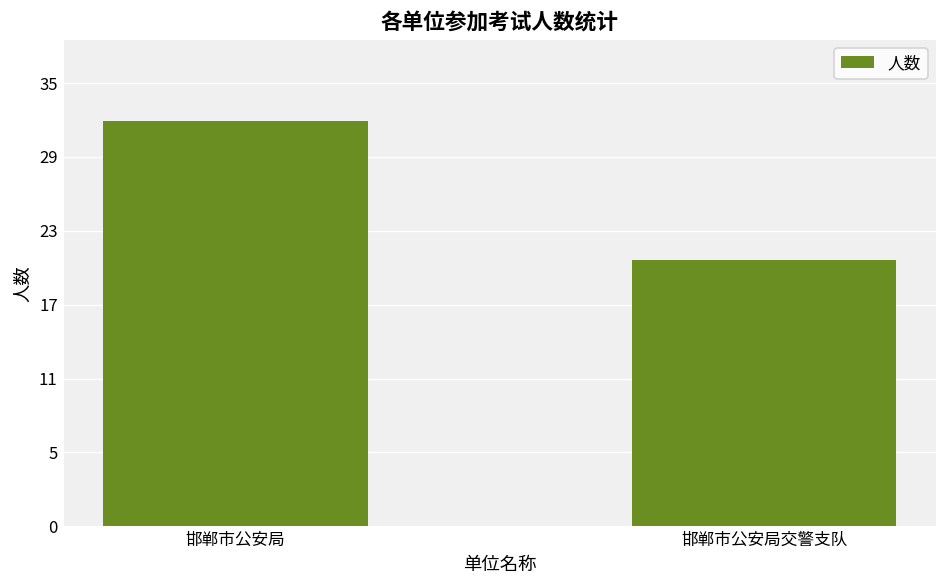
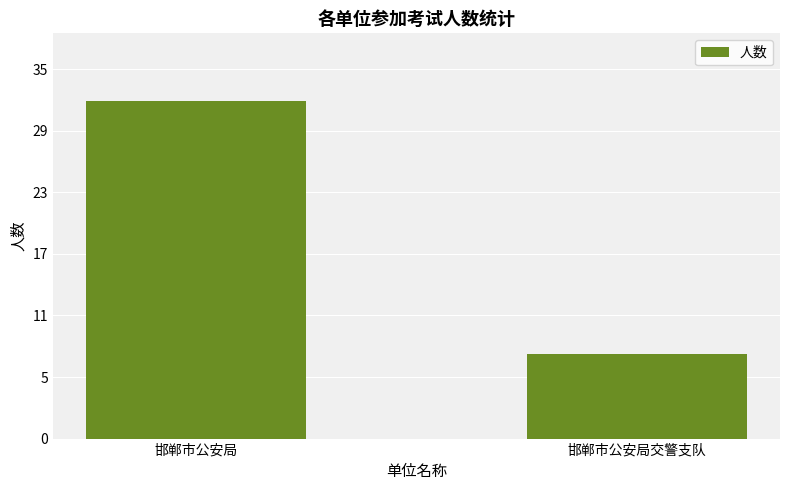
  {
    "邯郸市公安局": 32,
-   "邯郸市公安局交警支队": 21
+   "邯郸市公安局交警支队": 8
  }
